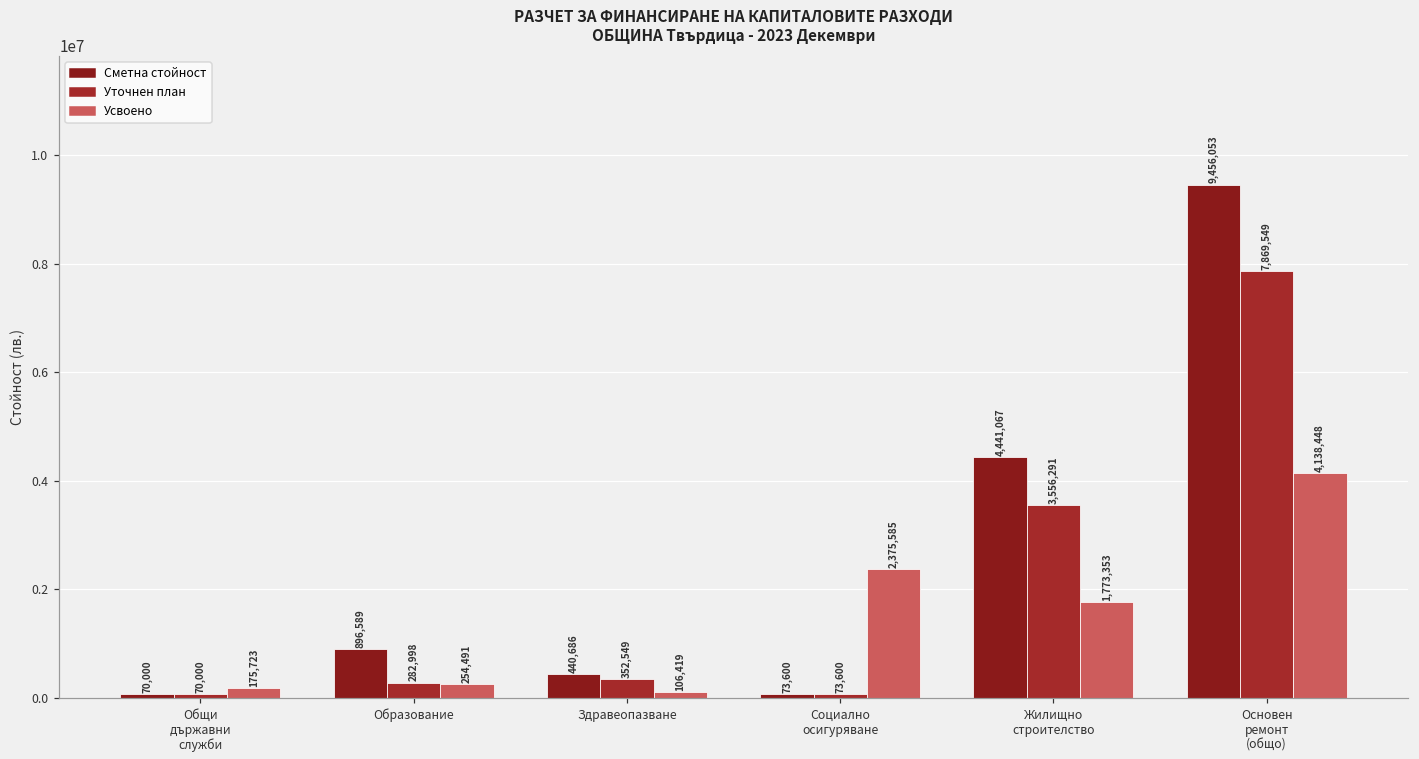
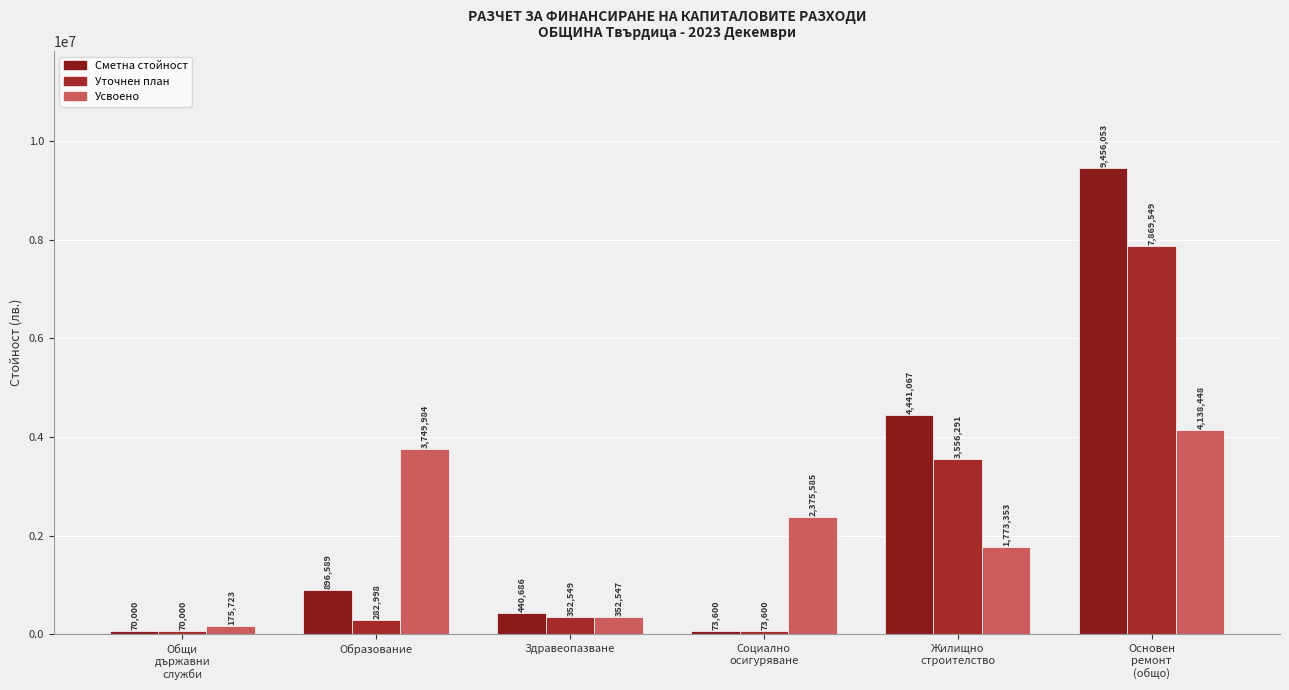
  {
    "Усвоено": {
      "Общи държавни служби": "175,723",
-     "Образование": "254,491",
-     "Здравеопазване": "106,419",
+     "Образование": "3,749,984",
+     "Здравеопазване": "352,547",
      "Социално осигуряване": "2,375,585",
      "Жилищно строителство": "1,773,353",
      "Основен ремонт (общо)": "4,138,448"
    }
  }
